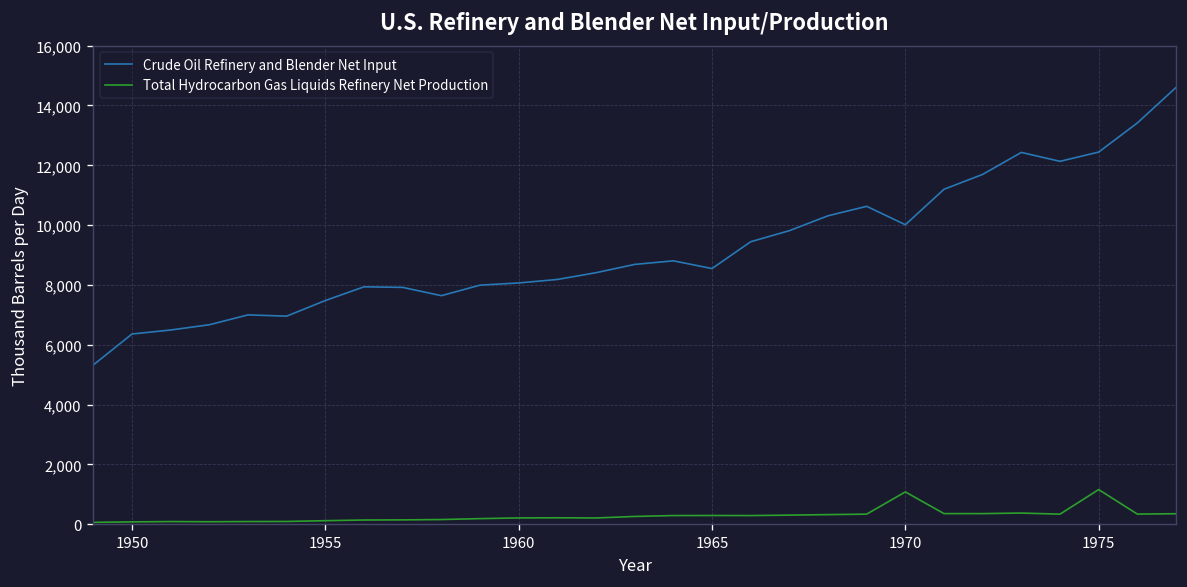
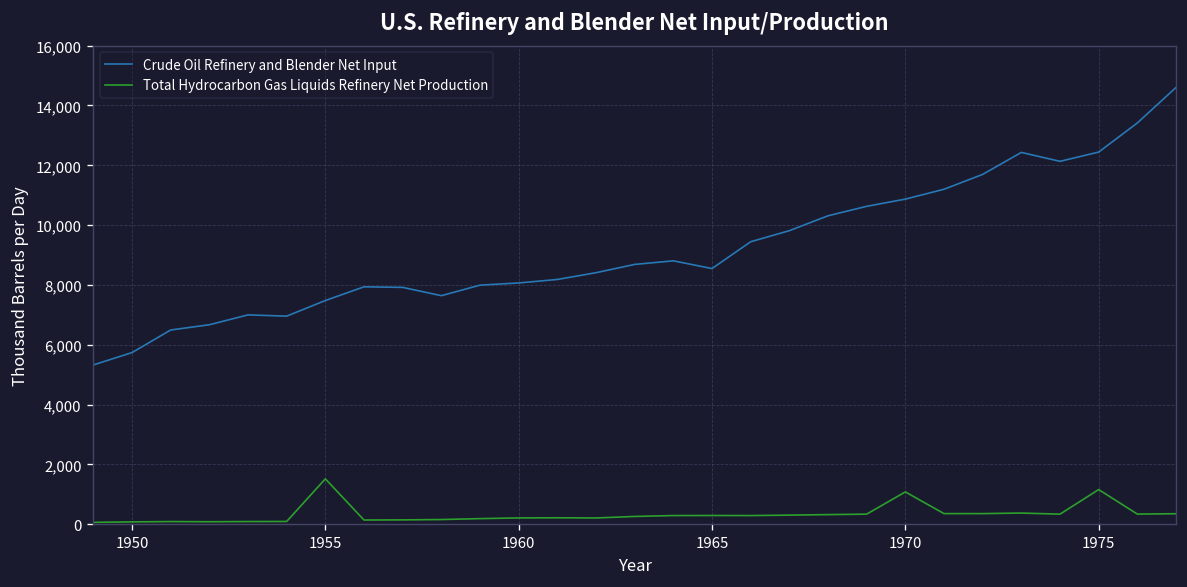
  {
    "Crude Oil Refinery and Blender Net Input": {
-     "1950": "6,400",
+     "1950": "5,700",
      "1955": "7,500",
      "1960": "8,100",
      "1965": "8,500",
-     "1970": "10,000",
+     "1970": "10,900",
      "1975": "12,400"
    },
    "Total Hydrocarbon Gas Liquids Refinery Net Production": {
      "1950": "100",
-     "1955": "100",
+     "1955": "1,500",
      "1960": "200",
      "1965": "300",
      "1970": "1,100",
      "1975": "1,200"
    }
  }
